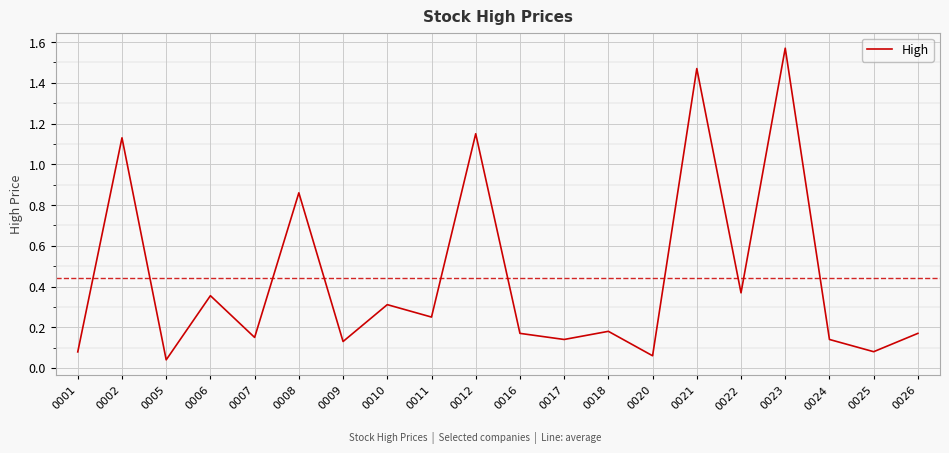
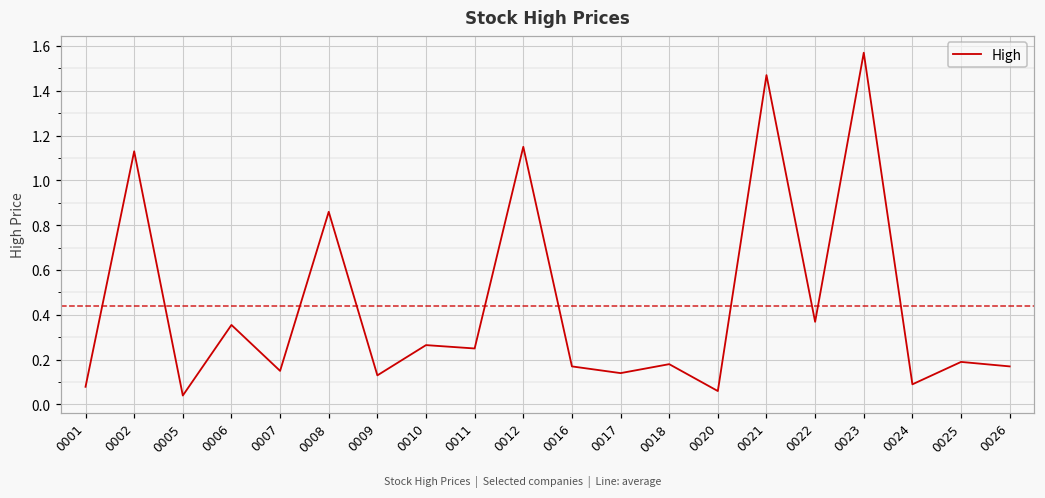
  {
    "0001": 0.08,
    "0002": 1.13,
    "0005": 0.04,
    "0006": 0.36,
    "0007": 0.15,
    "0008": 0.86,
    "0009": 0.13,
-   "0010": 0.31,
+   "0010": 0.27,
    "0011": 0.25,
    "0012": 1.15,
    "0016": 0.17,
    "0017": 0.14,
    "0018": 0.18,
    "0020": 0.06,
    "0021": 1.47,
    "0022": 0.37,
    "0023": 1.57,
-   "0024": 0.14,
-   "0025": 0.08,
+   "0024": 0.09,
+   "0025": 0.19,
    "0026": 0.17
  }
